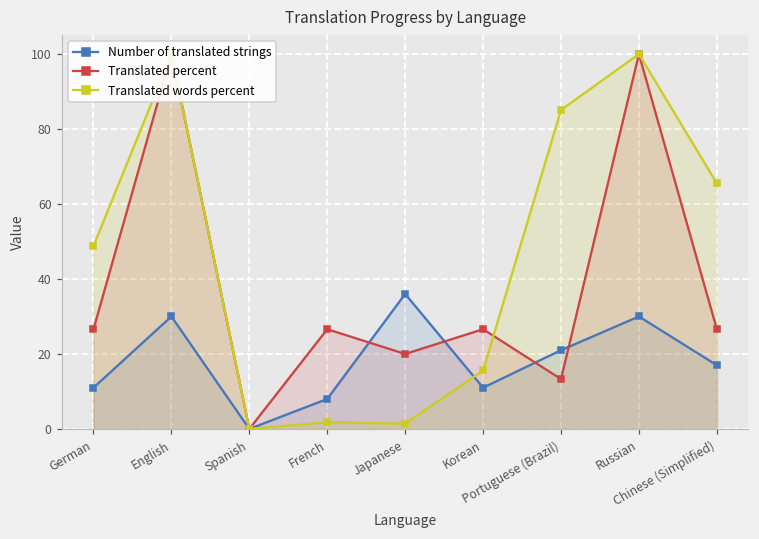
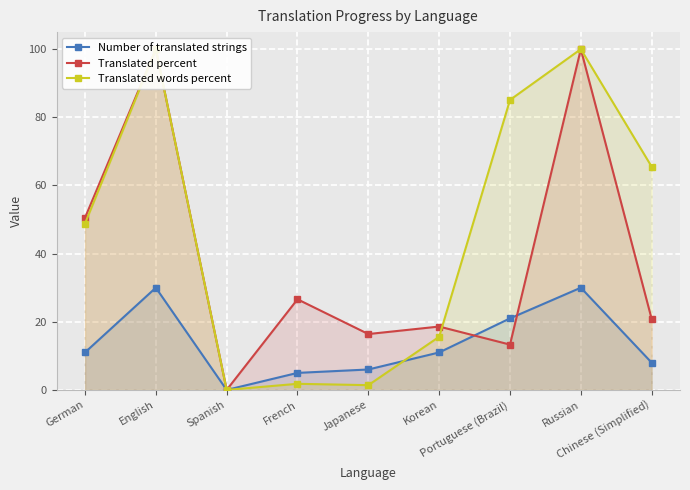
  {
    "Number of translated strings": {
      "German": 11,
      "English": 30,
-     "French": 8,
-     "Japanese": 36,
+     "French": 5,
+     "Japanese": 6,
      "Korean": 11,
      "Portuguese (Brazil)": 21,
      "Russian": 30,
-     "Chinese (Simplified)": 17
+     "Chinese (Simplified)": 8
    },
    "Translated percent": {
-     "German": 27,
+     "German": 51,
      "French": 27,
-     "Japanese": 20,
-     "Korean": 27,
+     "Japanese": 16,
+     "Korean": 19,
      "Portuguese (Brazil)": 13,
-     "Chinese (Simplified)": 27
+     "Chinese (Simplified)": 21
    },
    "Translated words percent": {
      "German": 49,
      "French": 2,
      "Japanese": 1,
      "Korean": 16,
      "Portuguese (Brazil)": 85,
      "Chinese (Simplified)": 66
    }
  }
